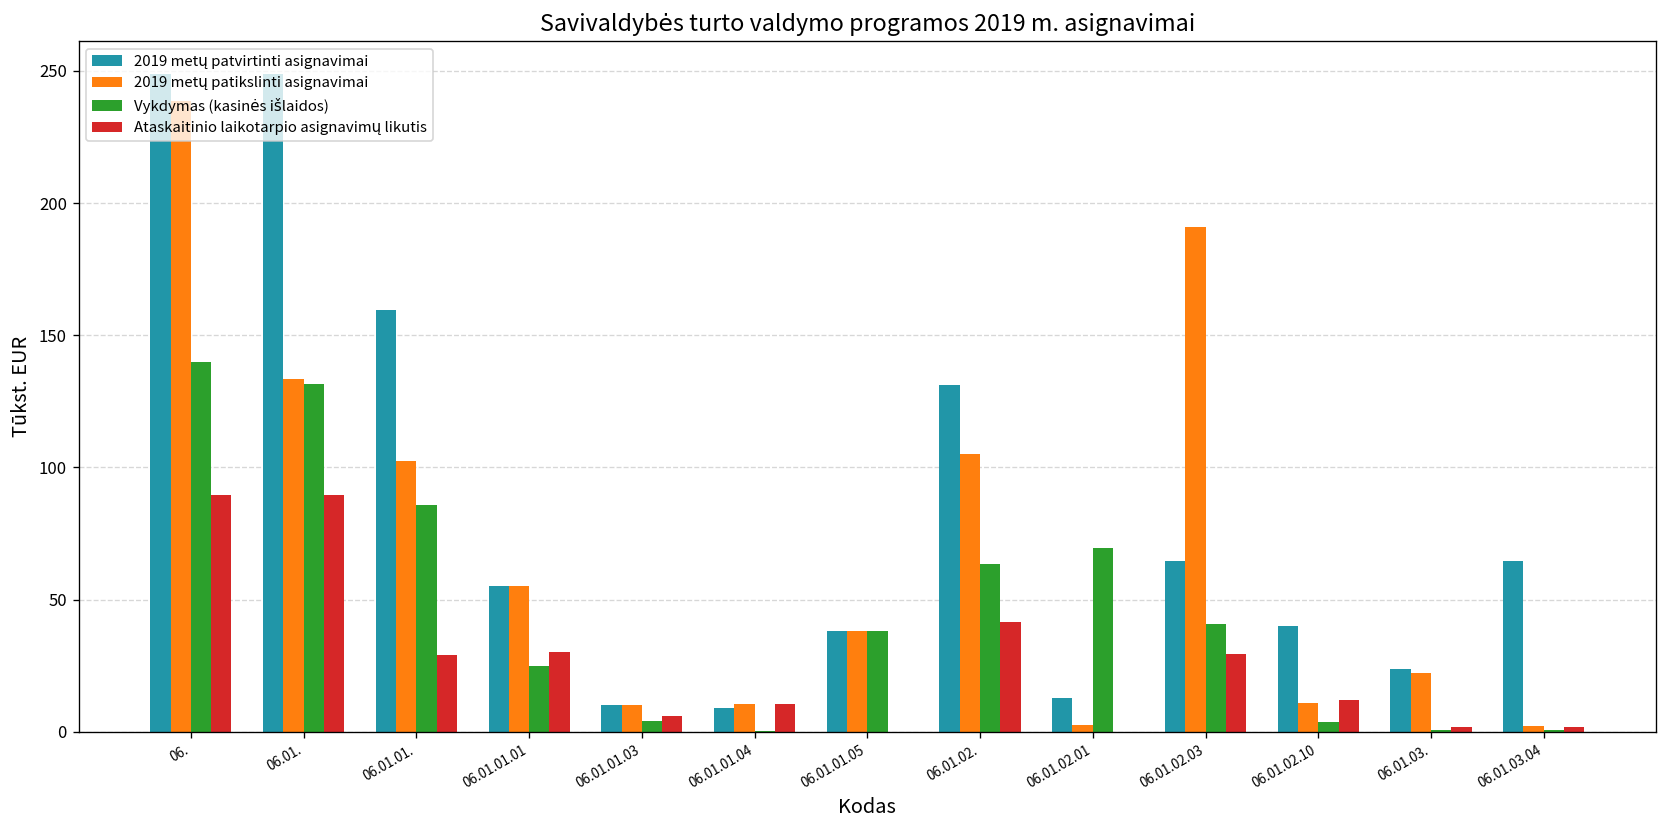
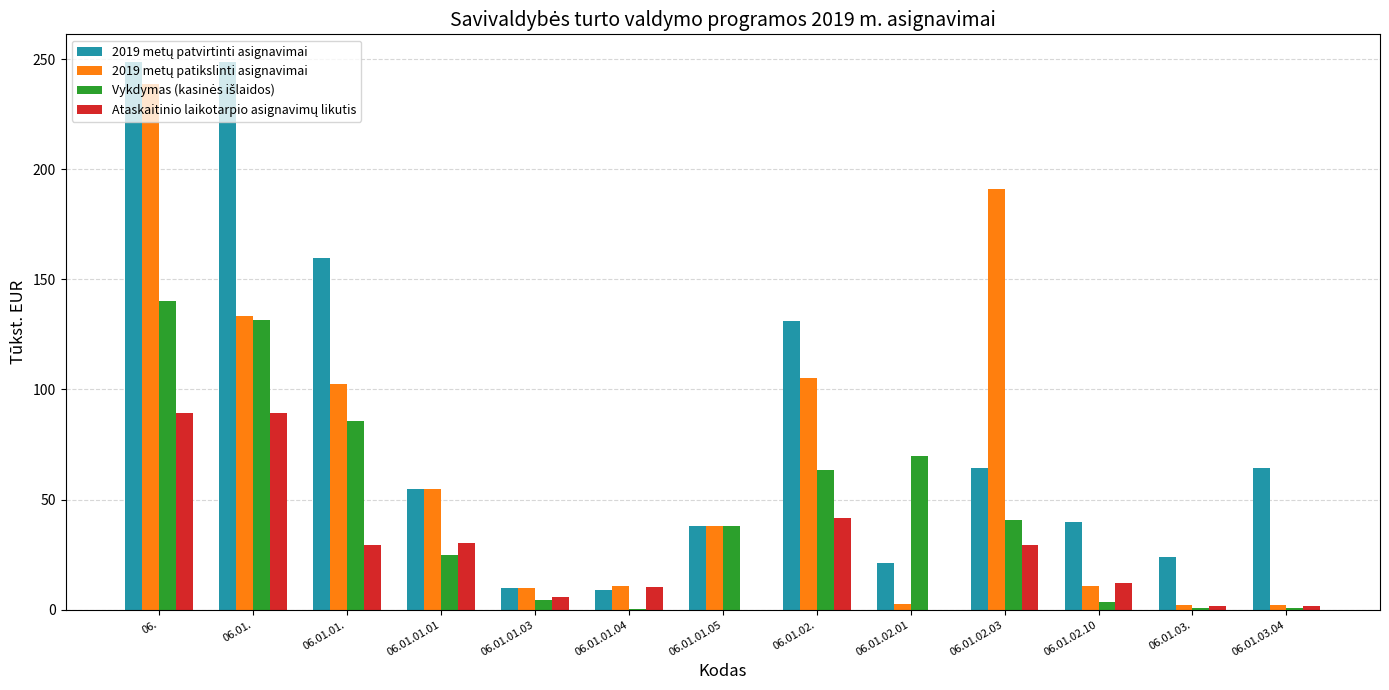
  {
    "2019 metų patvirtinti asignavimai": {
      "06.01.01.": 160,
      "06.01.01.01": 55,
      "06.01.01.03": 10,
      "06.01.01.04": 9,
      "06.01.01.05": 38,
      "06.01.02.": 131,
-     "06.01.02.01": 13,
+     "06.01.02.01": 21,
      "06.01.02.03": 65,
      "06.01.02.10": 40,
      "06.01.03.": 24,
      "06.01.03.04": 64
    },
    "2019 metų patikslinti asignavimai": {
      "06.01.": 134,
      "06.01.01.": 103,
      "06.01.01.01": 55,
      "06.01.01.03": 10,
      "06.01.01.04": 11,
      "06.01.01.05": 38,
      "06.01.02.": 105,
      "06.01.02.01": 2,
      "06.01.02.03": 191,
      "06.01.02.10": 11,
-     "06.01.03.": 22,
+     "06.01.03.": 2,
      "06.01.03.04": 2
    },
    "Vykdymas (kasinės išlaidos)": {
      "06.": 140,
      "06.01.": 131,
      "06.01.01.": 86,
      "06.01.01.01": 25,
      "06.01.01.03": 4,
      "06.01.01.05": 38,
      "06.01.02.": 64,
      "06.01.02.01": 70,
      "06.01.02.03": 41,
      "06.01.02.10": 4
    },
    "Ataskaitinio laikotarpio asignavimų likutis": {
      "06.": 90,
      "06.01.": 90,
      "06.01.01.": 29,
      "06.01.01.01": 30,
      "06.01.01.03": 6,
      "06.01.01.04": 10,
      "06.01.01.05": 0,
      "06.01.02.": 42,
      "06.01.02.01": 0,
      "06.01.02.03": 29,
      "06.01.02.10": 12,
      "06.01.03.": 2,
      "06.01.03.04": 2
    }
  }
